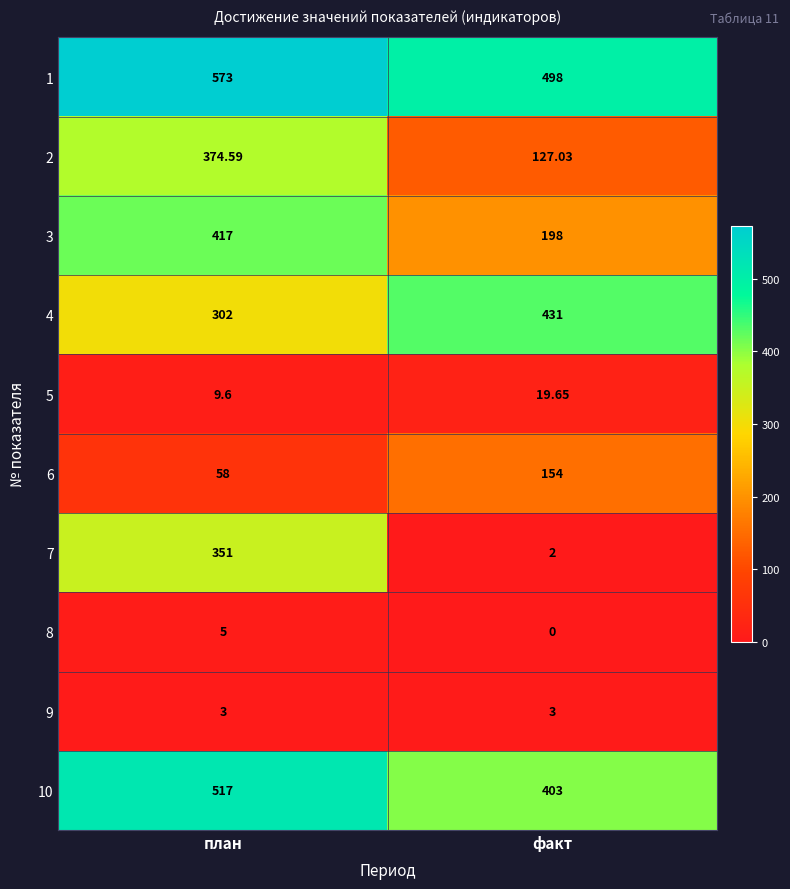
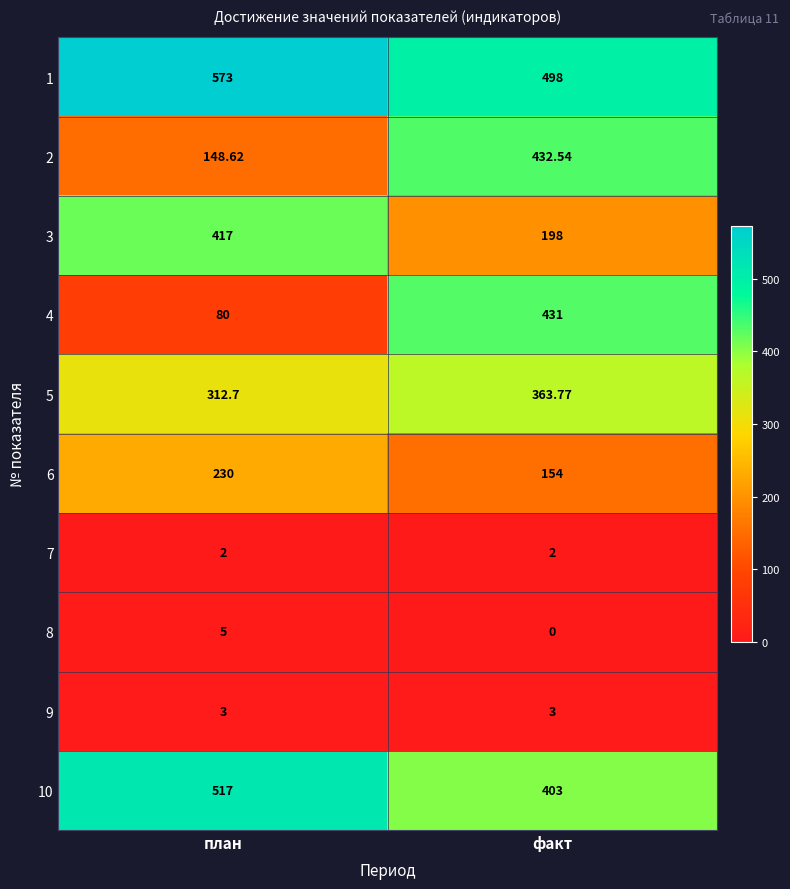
  {
    "1": {
      "план": 573,
      "факт": 498
    },
    "2": {
-     "план": 374.59,
-     "факт": 127.03
+     "план": 148.62,
+     "факт": 432.54
    },
    "3": {
      "план": 417,
      "факт": 198
    },
    "4": {
-     "план": 302,
+     "план": 80,
      "факт": 431
    },
    "5": {
-     "план": 9.6,
-     "факт": 19.65
+     "план": 312.7,
+     "факт": 363.77
    },
    "6": {
-     "план": 58,
+     "план": 230,
      "факт": 154
    },
    "7": {
-     "план": 351,
+     "план": 2,
      "факт": 2
    },
    "8": {
      "план": 5,
      "факт": 0
    },
    "9": {
      "план": 3,
      "факт": 3
    },
    "10": {
      "план": 517,
      "факт": 403
    }
  }
